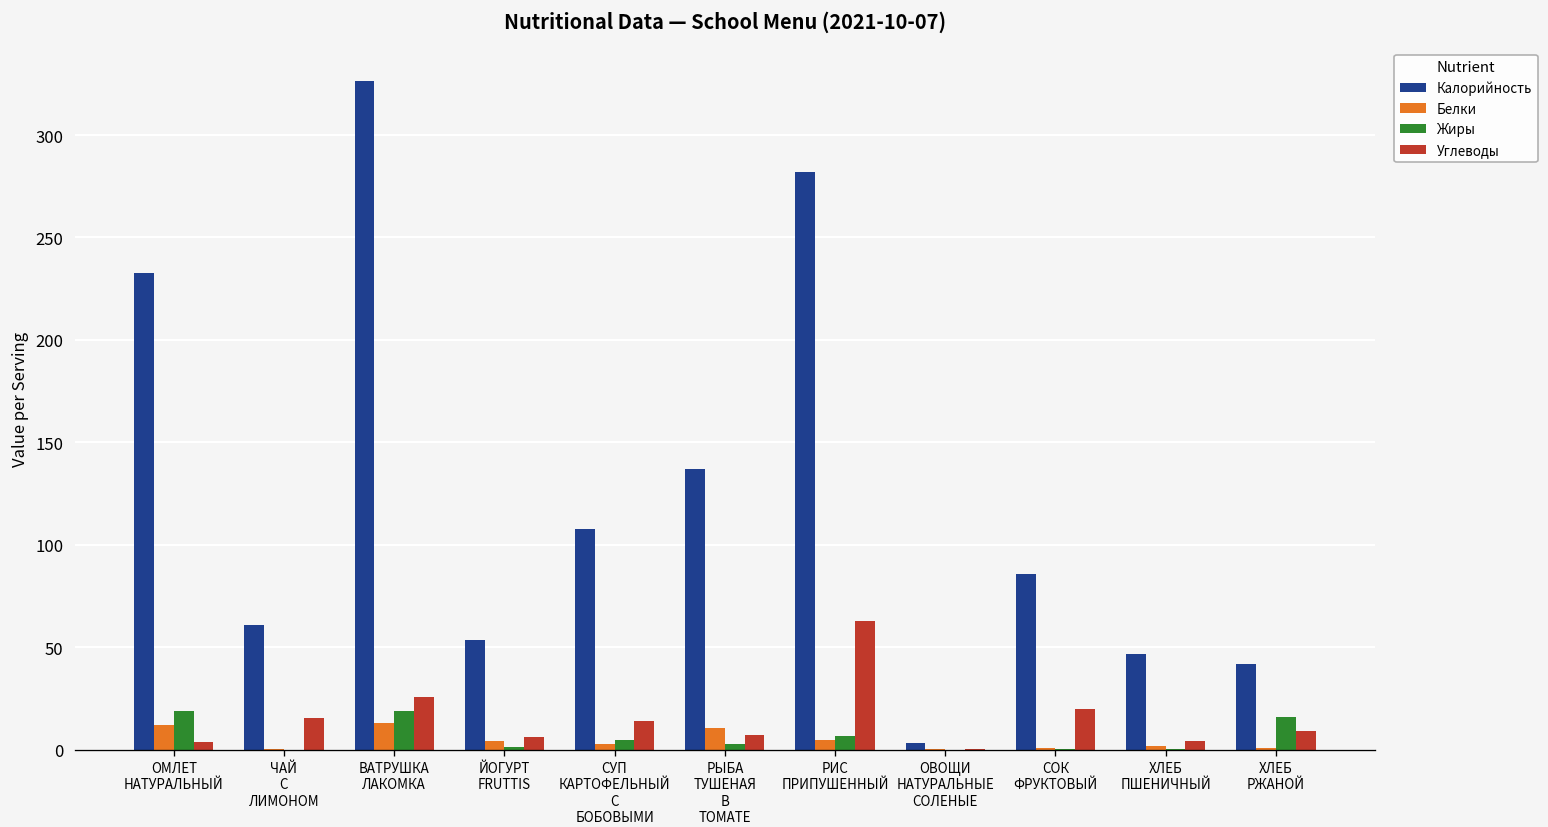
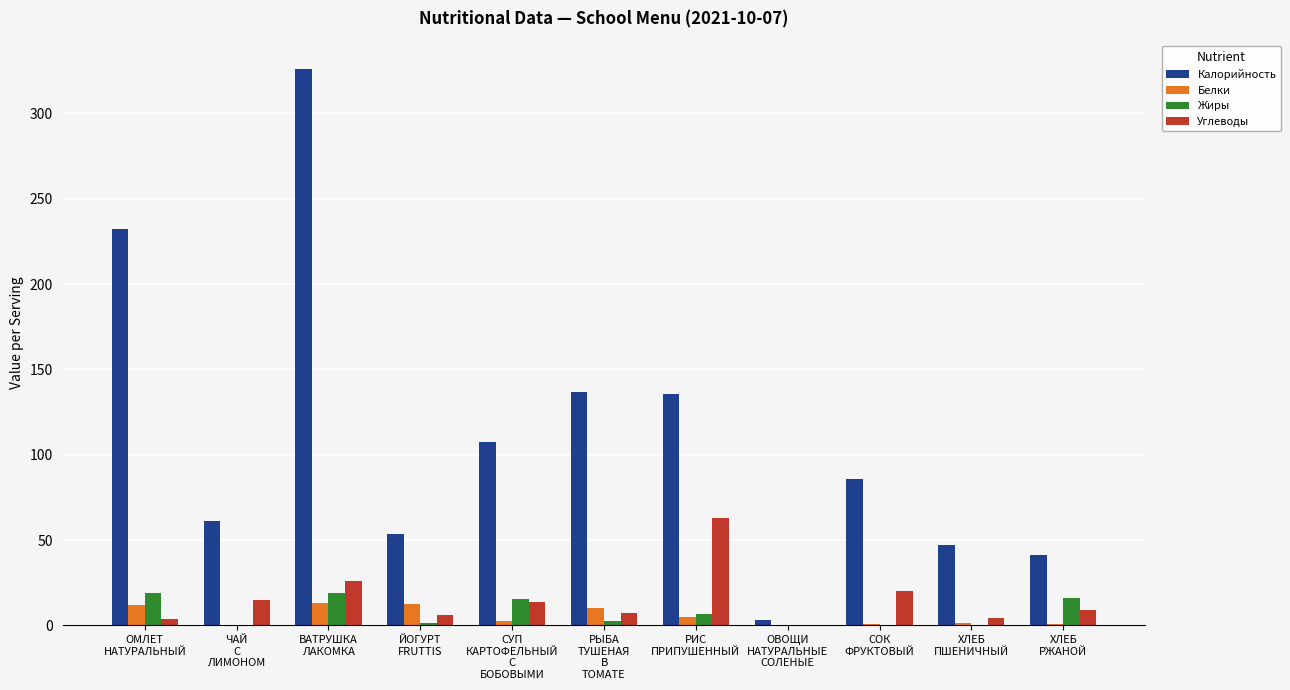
  {
    "Калорийность": {
      "ОМЛЕТ НАТУРАЛЬНЫЙ": 232,
      "ЧАЙ С ЛИМОНОМ": 61,
      "ВАТРУШКА ЛАКОМКА": 326,
      "ЙОГУРТ FRUTTIS": 54,
      "СУП КАРТОФЕЛЬНЫЙ С БОБОВЫМИ": 108,
      "РЫБА ТУШЕНАЯ В ТОМАТЕ": 137,
-     "РИС ПРИПУШЕННЫЙ": 282,
+     "РИС ПРИПУШЕННЫЙ": 135,
      "ОВОЩИ НАТУРАЛЬНЫЕ СОЛЕНЫЕ": 3,
      "СОК ФРУКТОВЫЙ": 86,
      "ХЛЕБ ПШЕНИЧНЫЙ": 47,
      "ХЛЕБ РЖАНОЙ": 42
    },
    "Белки": {
      "ОМЛЕТ НАТУРАЛЬНЫЙ": 12,
      "ВАТРУШКА ЛАКОМКА": 13,
-     "ЙОГУРТ FRUTTIS": 4,
+     "ЙОГУРТ FRUTTIS": 13,
      "СУП КАРТОФЕЛЬНЫЙ С БОБОВЫМИ": 3,
      "РЫБА ТУШЕНАЯ В ТОМАТЕ": 10,
      "РИС ПРИПУШЕННЫЙ": 5,
      "ХЛЕБ ПШЕНИЧНЫЙ": 2
    },
    "Жиры": {
      "ОМЛЕТ НАТУРАЛЬНЫЙ": 19,
      "ВАТРУШКА ЛАКОМКА": 19,
      "ЙОГУРТ FRUTTIS": 2,
-     "СУП КАРТОФЕЛЬНЫЙ С БОБОВЫМИ": 4,
+     "СУП КАРТОФЕЛЬНЫЙ С БОБОВЫМИ": 16,
      "РЫБА ТУШЕНАЯ В ТОМАТЕ": 3,
      "РИС ПРИПУШЕННЫЙ": 6,
      "ХЛЕБ РЖАНОЙ": 16
    },
    "Углеводы": {
      "ОМЛЕТ НАТУРАЛЬНЫЙ": 4,
      "ЧАЙ С ЛИМОНОМ": 15,
      "ВАТРУШКА ЛАКОМКА": 26,
      "ЙОГУРТ FRUTTIS": 6,
      "СУП КАРТОФЕЛЬНЫЙ С БОБОВЫМИ": 14,
      "РЫБА ТУШЕНАЯ В ТОМАТЕ": 7,
      "РИС ПРИПУШЕННЫЙ": 63,
      "СОК ФРУКТОВЫЙ": 20,
      "ХЛЕБ ПШЕНИЧНЫЙ": 4,
      "ХЛЕБ РЖАНОЙ": 9
    }
  }
